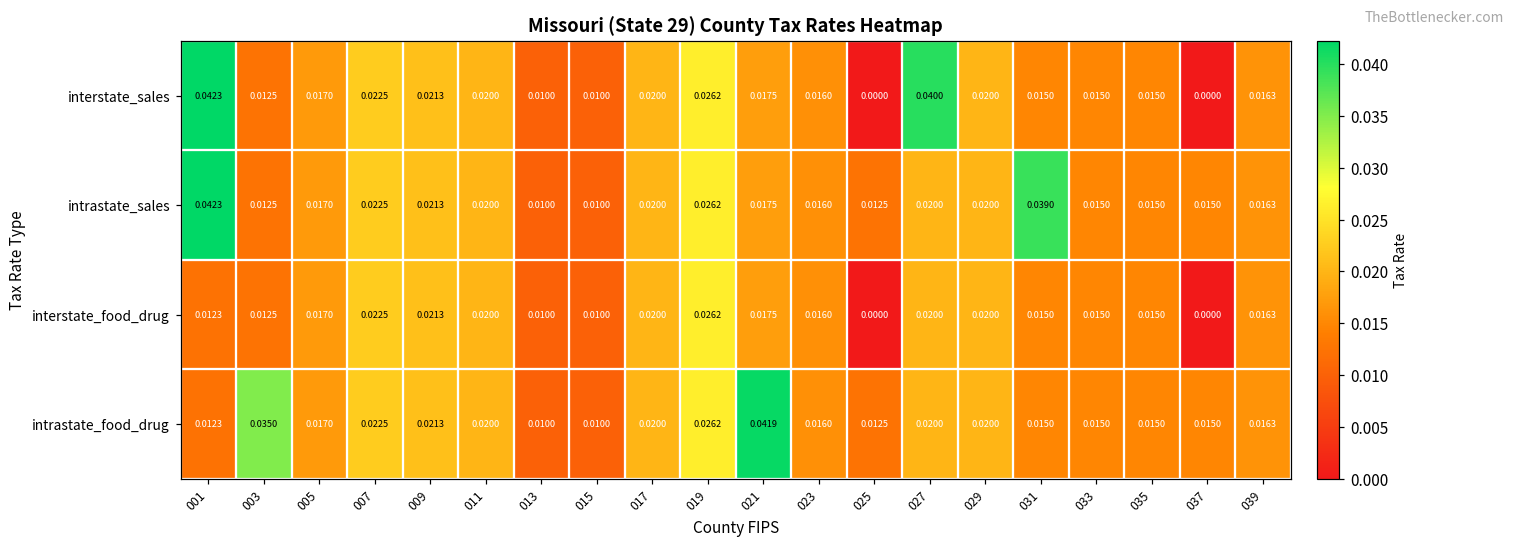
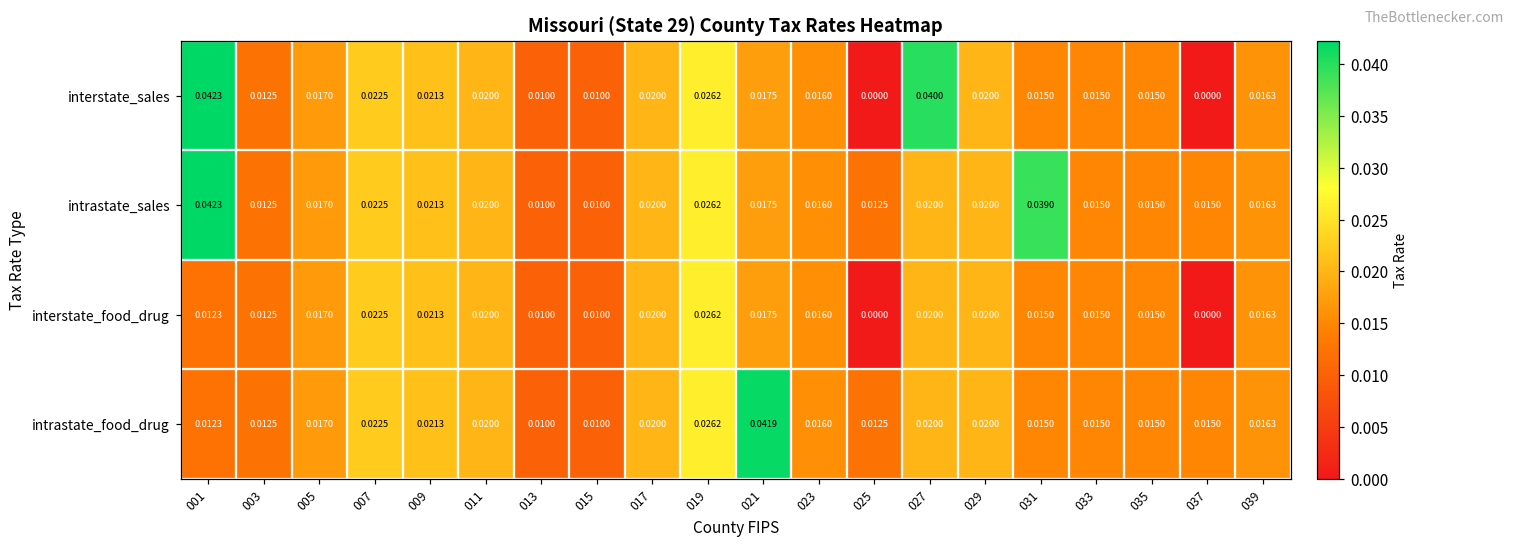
  {
    "interstate_sales": {
      "001": 0.0423,
      "003": 0.0125,
      "005": 0.0170,
      "007": 0.0225,
      "009": 0.0213,
      "011": 0.0200,
      "013": 0.0100,
      "015": 0.0100,
      "017": 0.0200,
      "019": 0.0262,
      "021": 0.0175,
      "023": 0.0160,
      "025": 0.0000,
      "027": 0.0400,
      "029": 0.0200,
      "031": 0.0150,
      "033": 0.0150,
      "035": 0.0150,
      "037": 0.0000,
      "039": 0.0163
    },
    "intrastate_sales": {
      "001": 0.0423,
      "003": 0.0125,
      "005": 0.0170,
      "007": 0.0225,
      "009": 0.0213,
      "011": 0.0200,
      "013": 0.0100,
      "015": 0.0100,
      "017": 0.0200,
      "019": 0.0262,
      "021": 0.0175,
      "023": 0.0160,
      "025": 0.0125,
      "027": 0.0200,
      "029": 0.0200,
      "031": 0.0390,
      "033": 0.0150,
      "035": 0.0150,
      "037": 0.0150,
      "039": 0.0163
    },
    "interstate_food_drug": {
      "001": 0.0123,
      "003": 0.0125,
      "005": 0.0170,
      "007": 0.0225,
      "009": 0.0213,
      "011": 0.0200,
      "013": 0.0100,
      "015": 0.0100,
      "017": 0.0200,
      "019": 0.0262,
      "021": 0.0175,
      "023": 0.0160,
      "025": 0.0000,
      "027": 0.0200,
      "029": 0.0200,
      "031": 0.0150,
      "033": 0.0150,
      "035": 0.0150,
      "037": 0.0000,
      "039": 0.0163
    },
    "intrastate_food_drug": {
      "001": 0.0123,
-     "003": 0.0350,
+     "003": 0.0125,
      "005": 0.0170,
      "007": 0.0225,
      "009": 0.0213,
      "011": 0.0200,
      "013": 0.0100,
      "015": 0.0100,
      "017": 0.0200,
      "019": 0.0262,
      "021": 0.0419,
      "023": 0.0160,
      "025": 0.0125,
      "027": 0.0200,
      "029": 0.0200,
      "031": 0.0150,
      "033": 0.0150,
      "035": 0.0150,
      "037": 0.0150,
      "039": 0.0163
    }
  }
